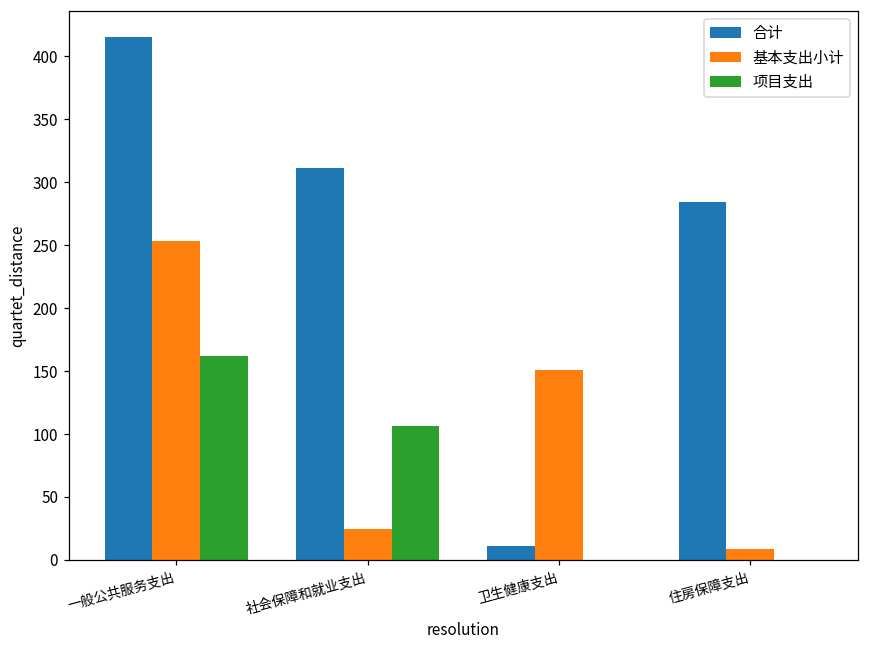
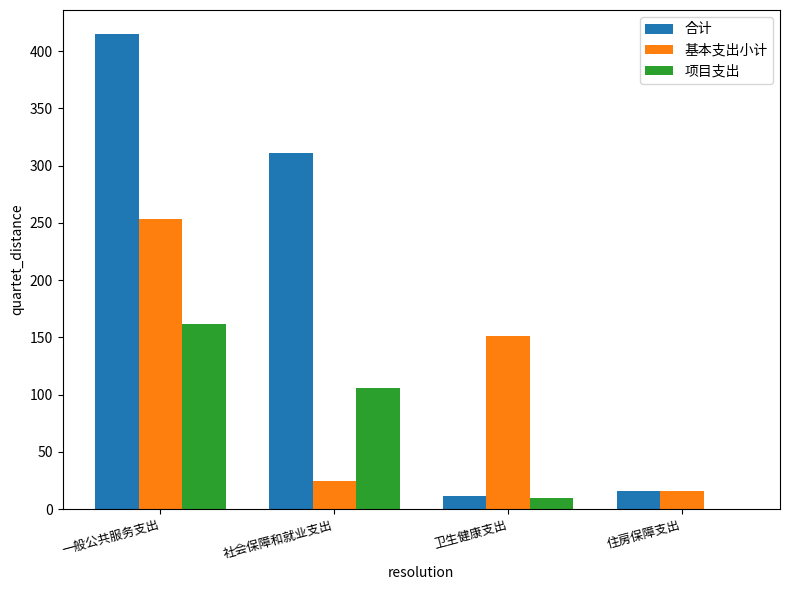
  {
    "合计": {
      "一般公共服务支出": 415,
      "社会保障和就业支出": 311,
      "卫生健康支出": 11,
-     "住房保障支出": 284
+     "住房保障支出": 16
    },
    "基本支出小计": {
      "一般公共服务支出": 253,
      "社会保障和就业支出": 25,
      "卫生健康支出": 151,
-     "住房保障支出": 9
+     "住房保障支出": 16
    },
    "项目支出": {
      "一般公共服务支出": 162,
      "社会保障和就业支出": 106,
-     "卫生健康支出": 0,
+     "卫生健康支出": 10,
      "住房保障支出": 0
    }
  }
